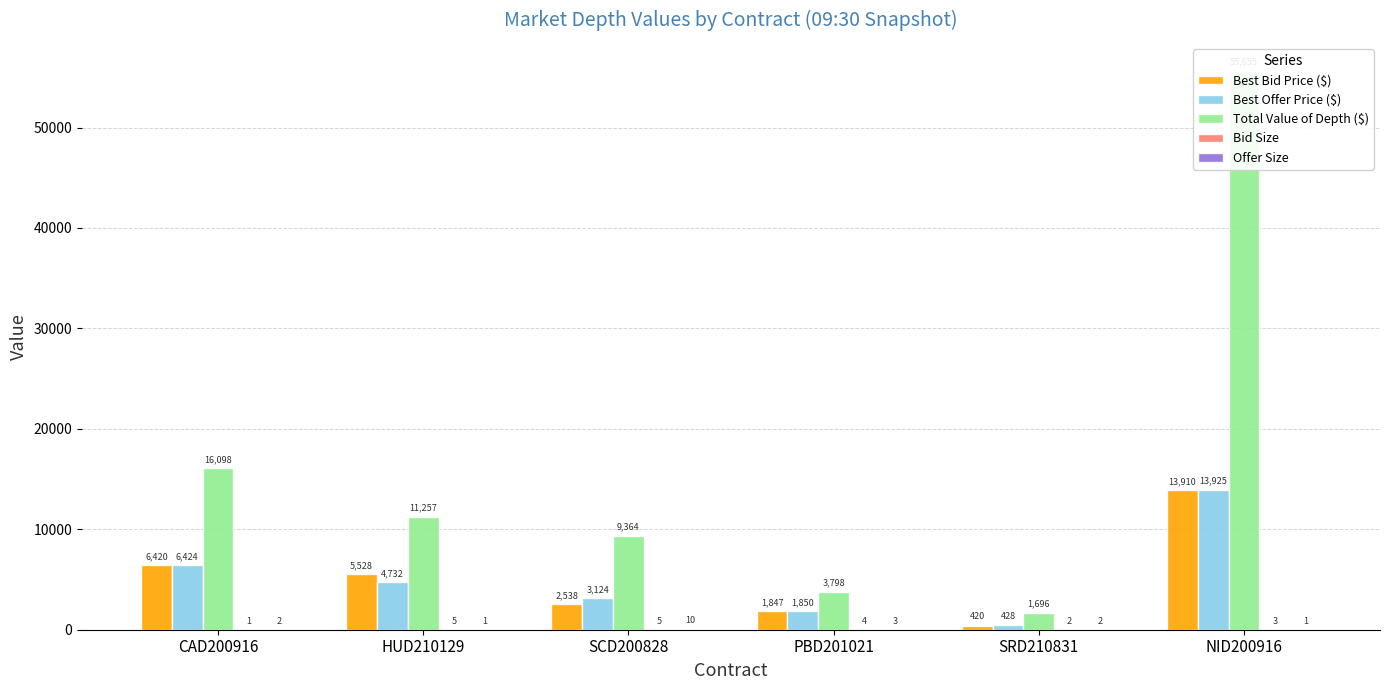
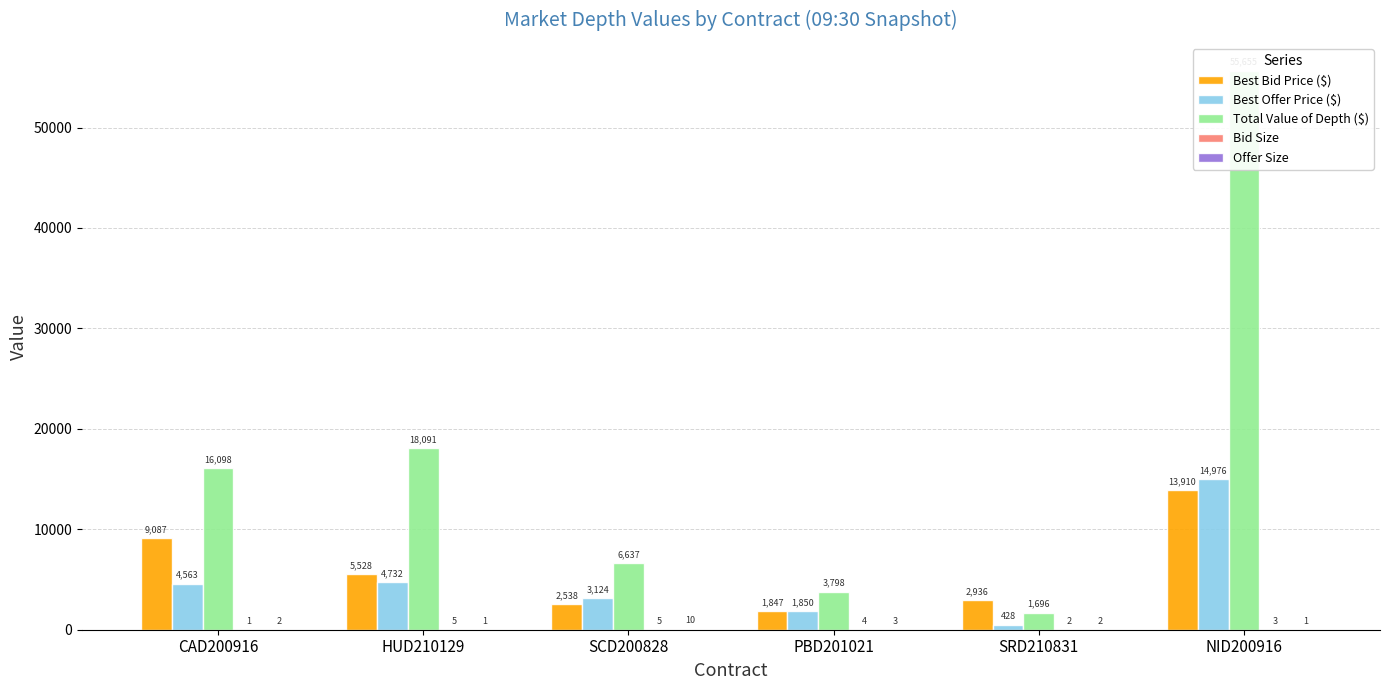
  {
    "Best Bid Price ($)": {
-     "CAD200916": "6,420",
+     "CAD200916": "9,087",
      "HUD210129": "5,528",
      "SCD200828": "2,538",
      "PBD201021": "1,847",
-     "SRD210831": "420",
+     "SRD210831": "2,936",
      "NID200916": "13,910"
    },
    "Best Offer Price ($)": {
-     "CAD200916": "6,424",
+     "CAD200916": "4,563",
      "HUD210129": "4,732",
      "SCD200828": "3,124",
      "PBD201021": "1,850",
      "SRD210831": "428",
-     "NID200916": "13,925"
+     "NID200916": "14,976"
    },
    "Total Value of Depth ($)": {
      "CAD200916": "16,098",
-     "HUD210129": "11,257",
-     "SCD200828": "9,364",
+     "HUD210129": "18,091",
+     "SCD200828": "6,637",
      "PBD201021": "3,798",
      "SRD210831": "1,696"
    },
    "Bid Size": {
      "CAD200916": "1",
      "HUD210129": "5",
      "SCD200828": "5",
      "PBD201021": "4",
      "SRD210831": "2",
      "NID200916": "3"
    },
    "Offer Size": {
      "CAD200916": "2",
      "HUD210129": "1",
      "SCD200828": "10",
      "PBD201021": "3",
      "SRD210831": "2",
      "NID200916": "1"
    }
  }
